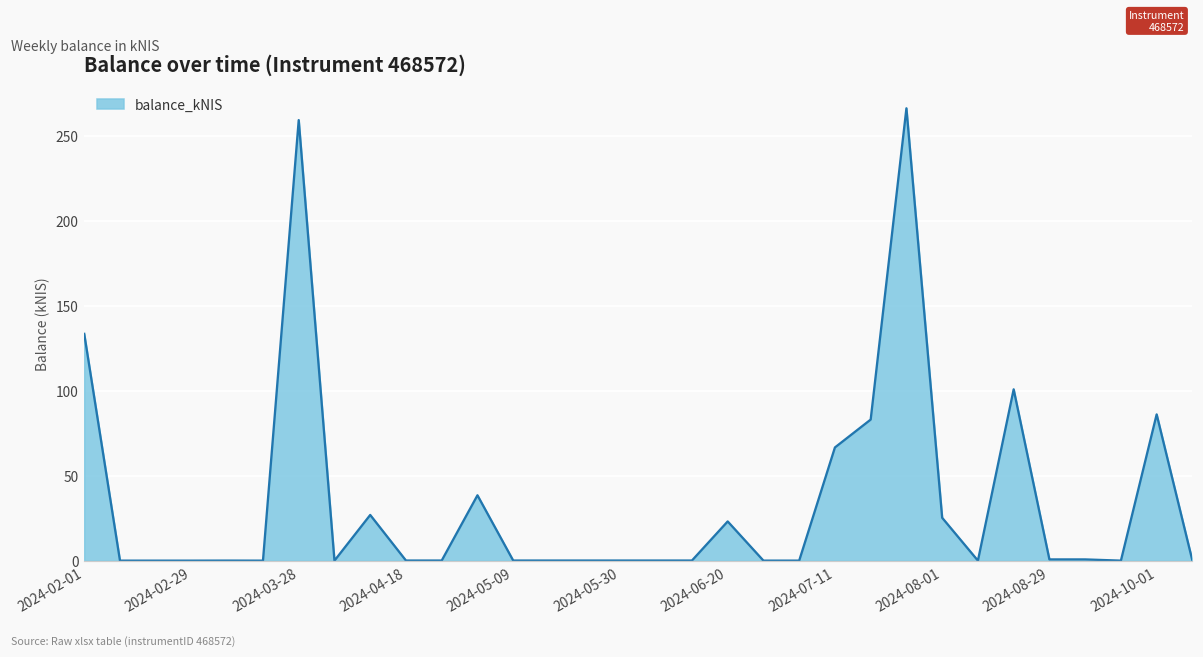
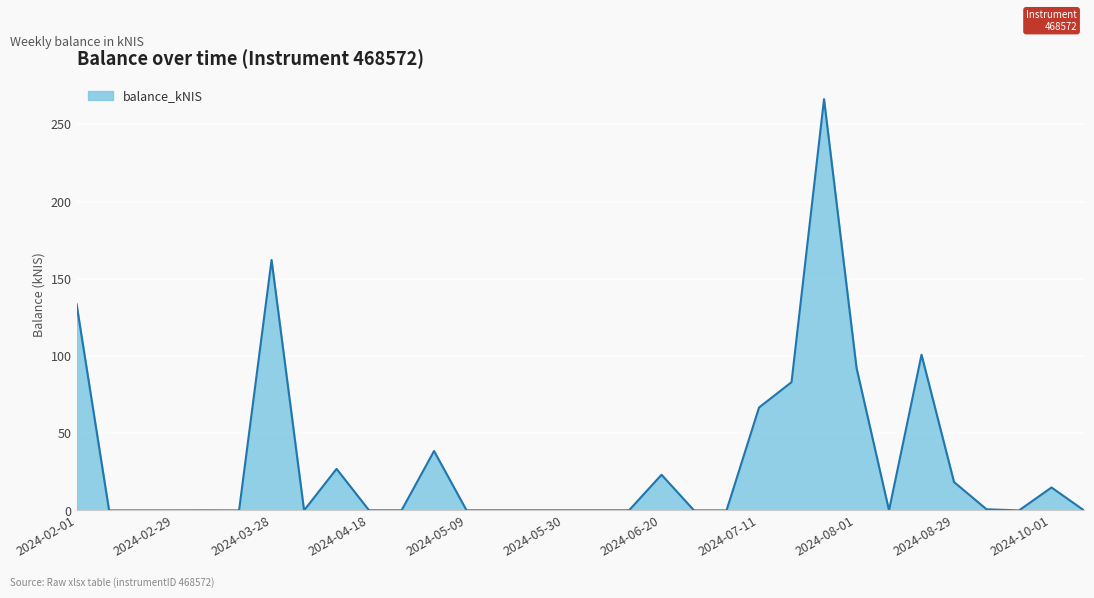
  {
    "2024-02-01": 134,
    "2024-02-29": 0,
-   "2024-03-28": 259,
+   "2024-03-28": 162,
    "2024-04-18": 0,
    "2024-05-09": 0,
    "2024-05-30": 0,
    "2024-06-20": 23,
    "2024-07-11": 67,
-   "2024-08-01": 25,
-   "2024-08-29": 1,
-   "2024-10-01": 86
+   "2024-08-01": 92,
+   "2024-08-29": 18,
+   "2024-10-01": 15
  }
